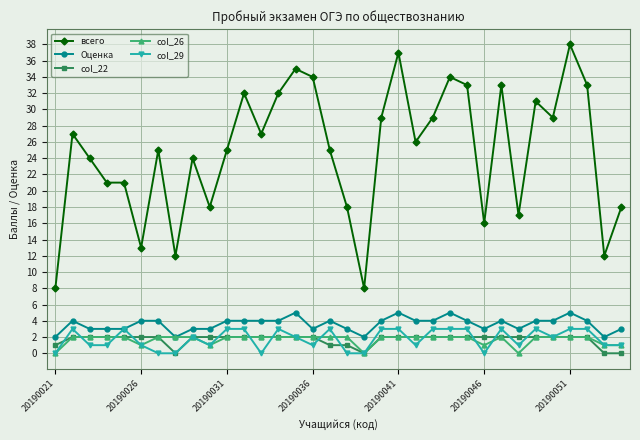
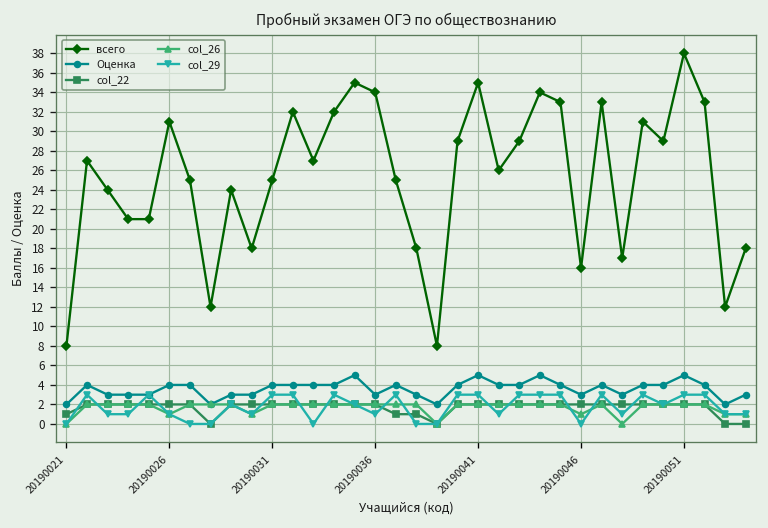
  {
    "всего": {
      "20190021": 8,
-     "20190026": 13,
+     "20190026": 31,
      "20190031": 25,
      "20190036": 34,
-     "20190041": 37,
+     "20190041": 35,
      "20190046": 16,
      "20190051": 38
    }
  }
